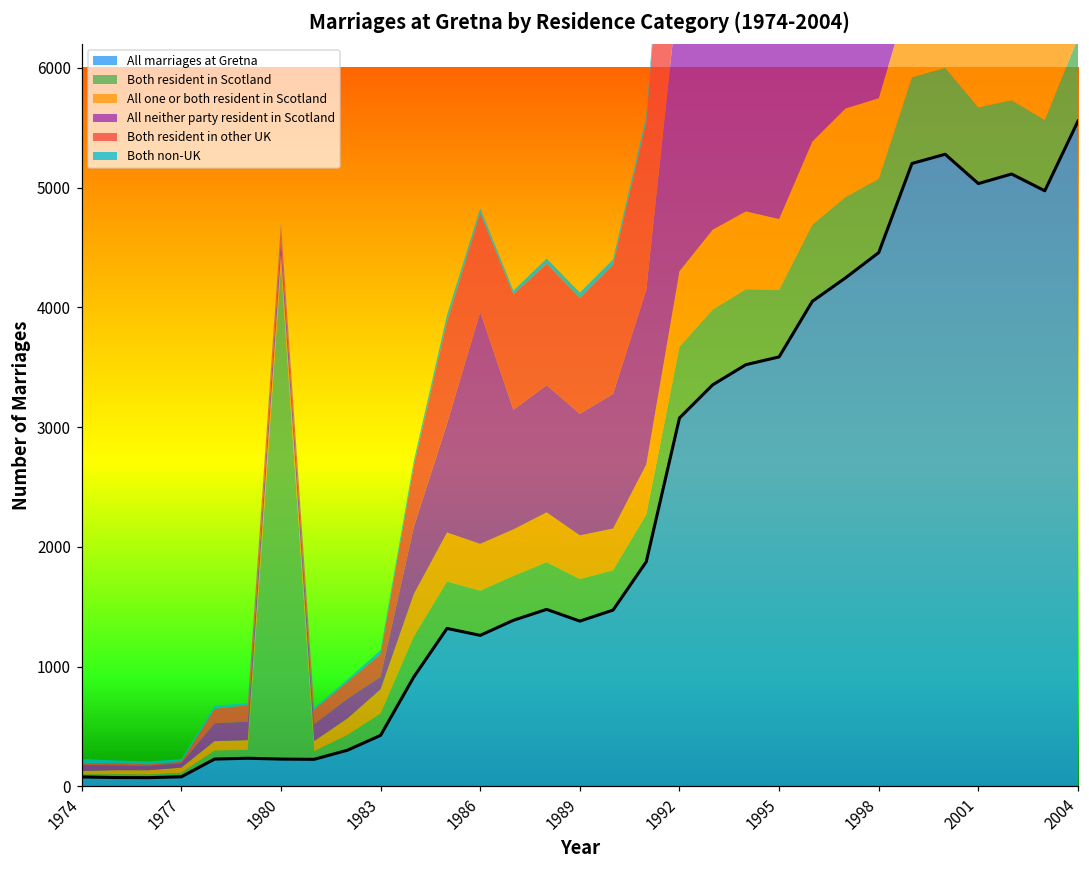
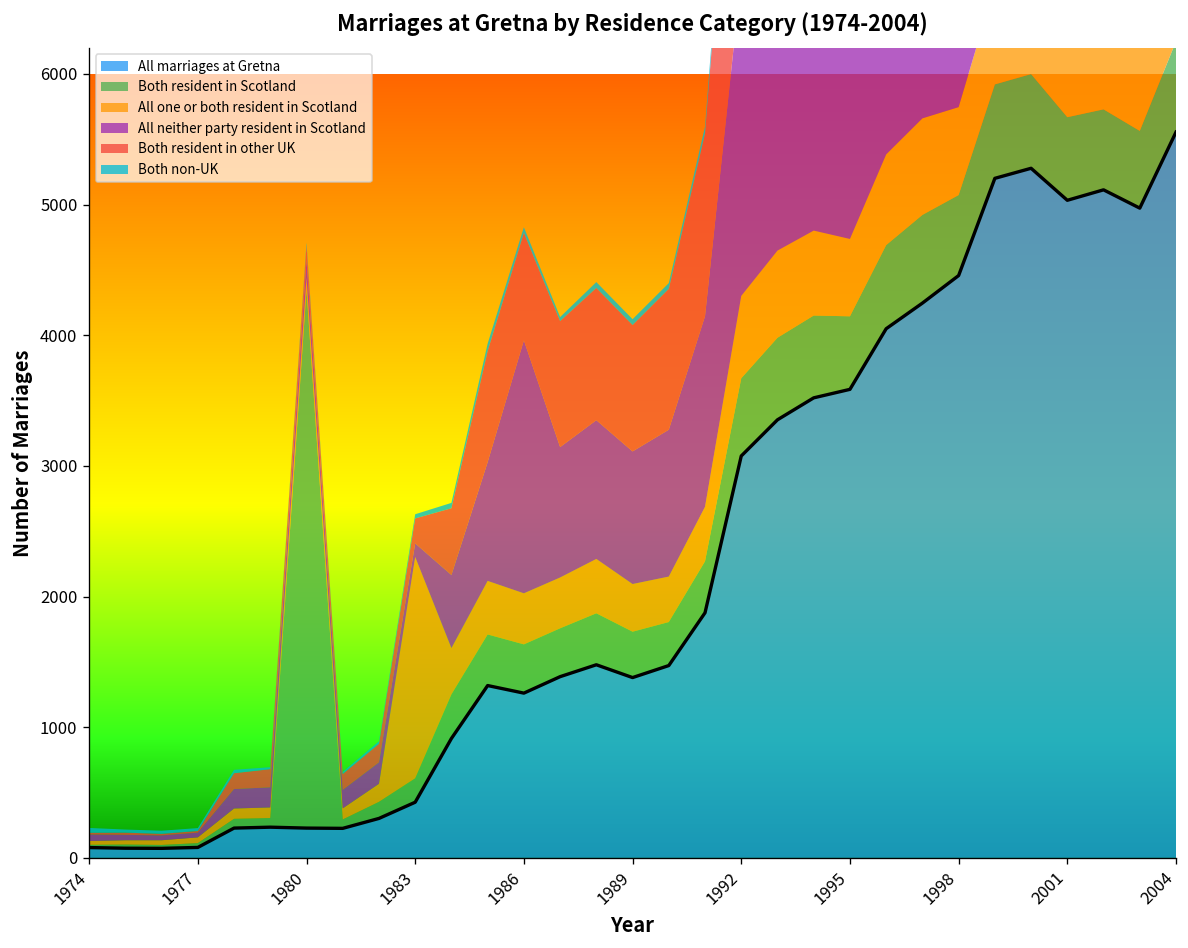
  {
    "Both resident in Scotland": {
      "1977": 30,
      "1980": 4120,
      "1983": 180,
      "1986": 370,
      "1989": 350,
      "1992": 600,
      "1995": 560,
      "1998": 620,
      "2001": 640
    },
    "All one or both resident in Scotland": {
      "1974": 30,
      "1977": 40,
      "1980": 90,
-     "1983": 200,
+     "1983": 1690,
      "1986": 390,
      "1989": 370,
      "1992": 630,
      "1995": 590,
      "1998": 670
    },
    "All neither party resident in Scotland": {
      "1980": 130,
      "1983": 100,
      "1986": 1940,
      "1989": 1020
    },
    "Both resident in other UK": {
      "1983": 190,
      "1986": 820,
      "1989": 970
    }
  }
